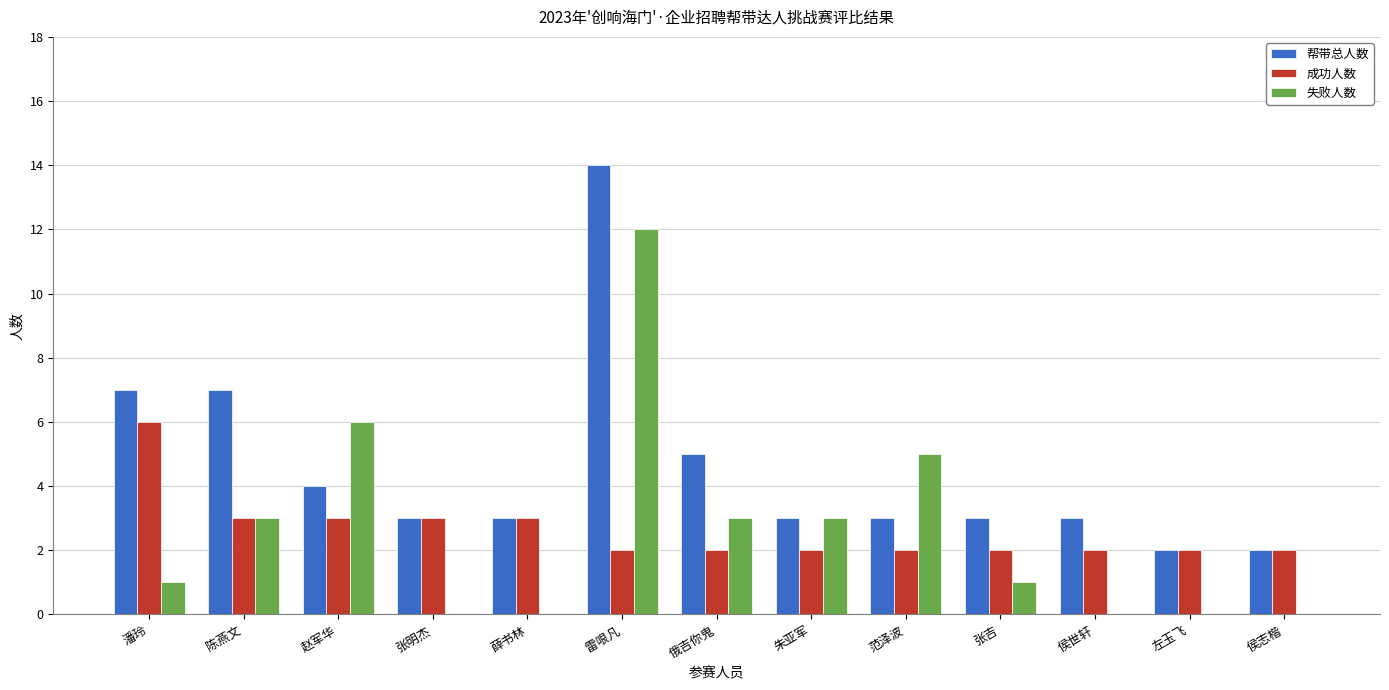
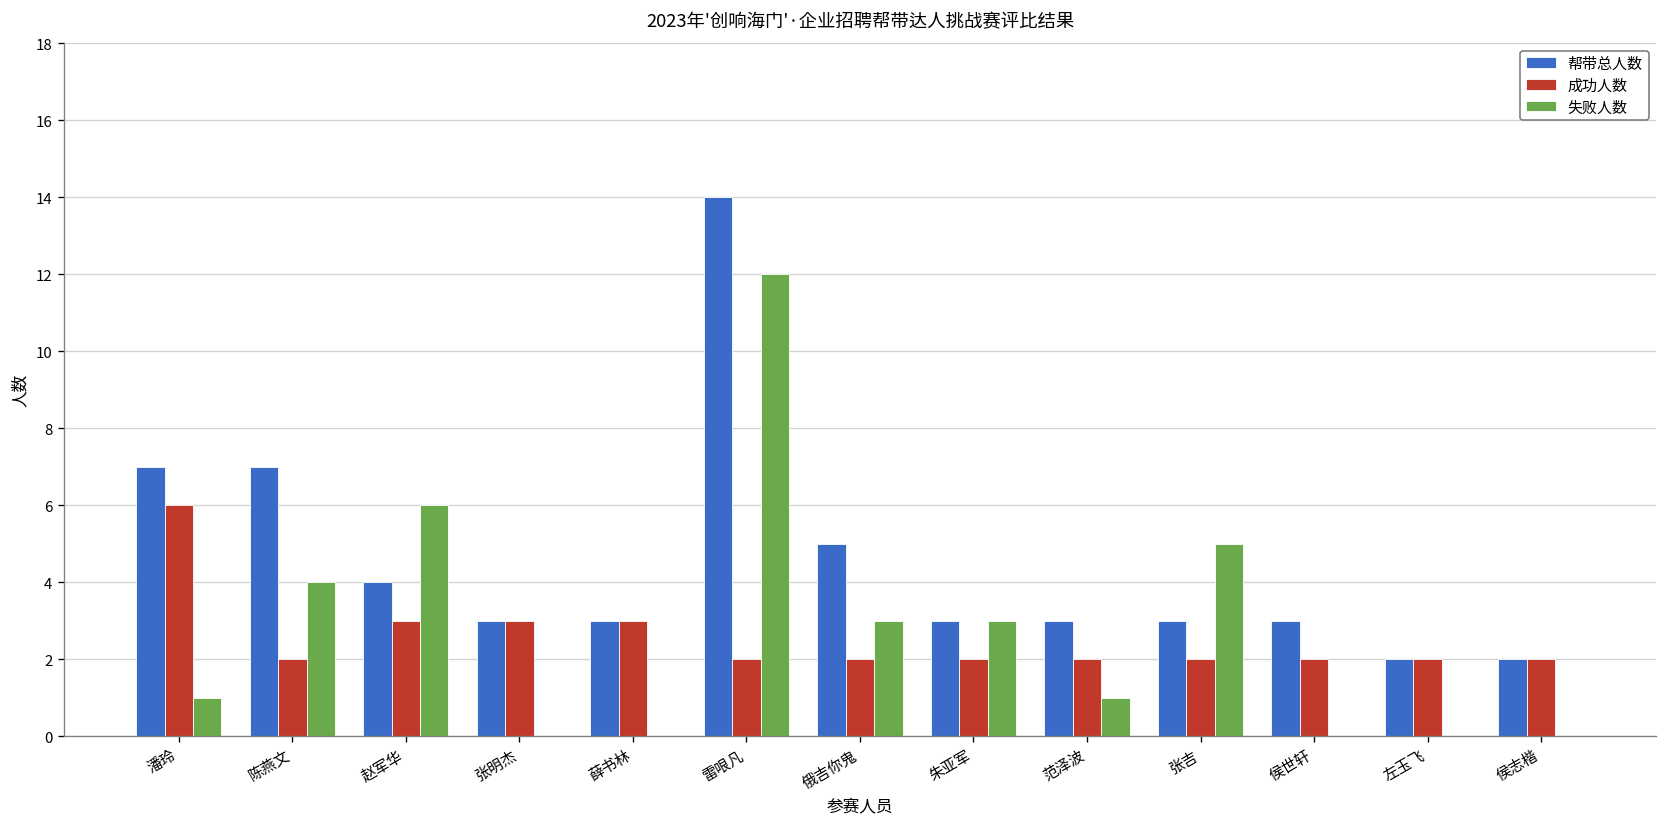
  {
    "帮带总人数": {
      "潘玲": 7,
      "陈燕文": 7,
      "赵军华": 4,
      "张明杰": 3,
      "薛书林": 3,
      "雷哏凡": 14,
      "俄吉你鬼": 5,
      "朱亚军": 3,
      "范泽波": 3,
      "张吉": 3,
      "侯世轩": 3,
      "左玉飞": 2,
      "侯志楷": 2
    },
    "成功人数": {
      "潘玲": 6,
-     "陈燕文": 3,
+     "陈燕文": 2,
      "赵军华": 3,
      "张明杰": 3,
      "薛书林": 3,
      "雷哏凡": 2,
      "俄吉你鬼": 2,
      "朱亚军": 2,
      "范泽波": 2,
      "张吉": 2,
      "侯世轩": 2,
      "左玉飞": 2,
      "侯志楷": 2
    },
    "失败人数": {
      "潘玲": 1,
-     "陈燕文": 3,
+     "陈燕文": 4,
      "赵军华": 6,
      "张明杰": 0,
      "薛书林": 0,
      "雷哏凡": 12,
      "俄吉你鬼": 3,
      "朱亚军": 3,
-     "范泽波": 5,
-     "张吉": 1,
+     "范泽波": 1,
+     "张吉": 5,
      "侯世轩": 0,
      "左玉飞": 0,
      "侯志楷": 0
    }
  }
